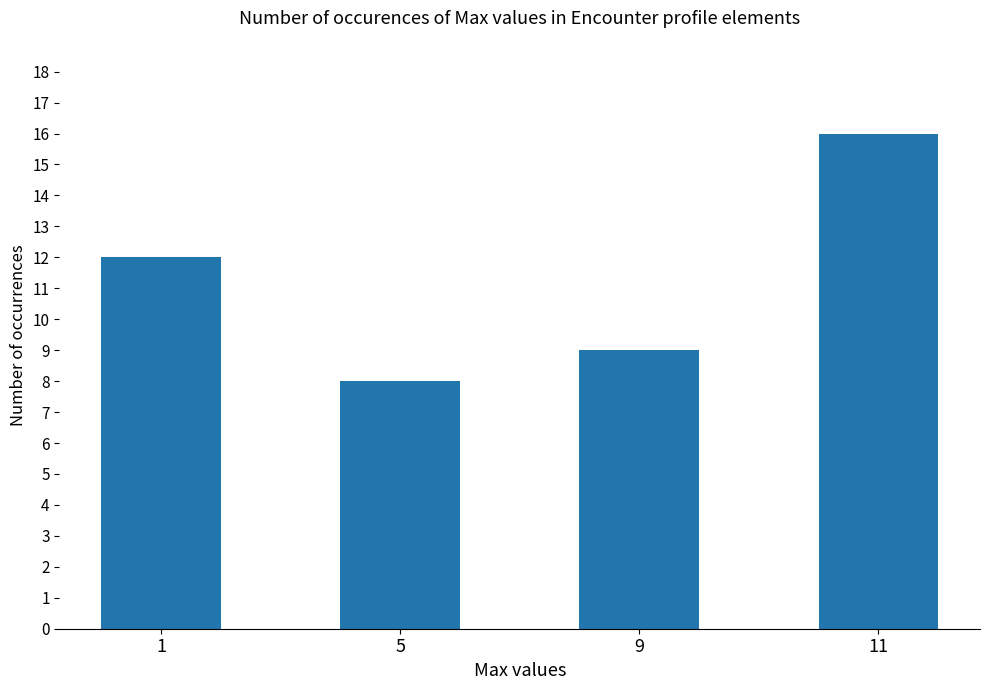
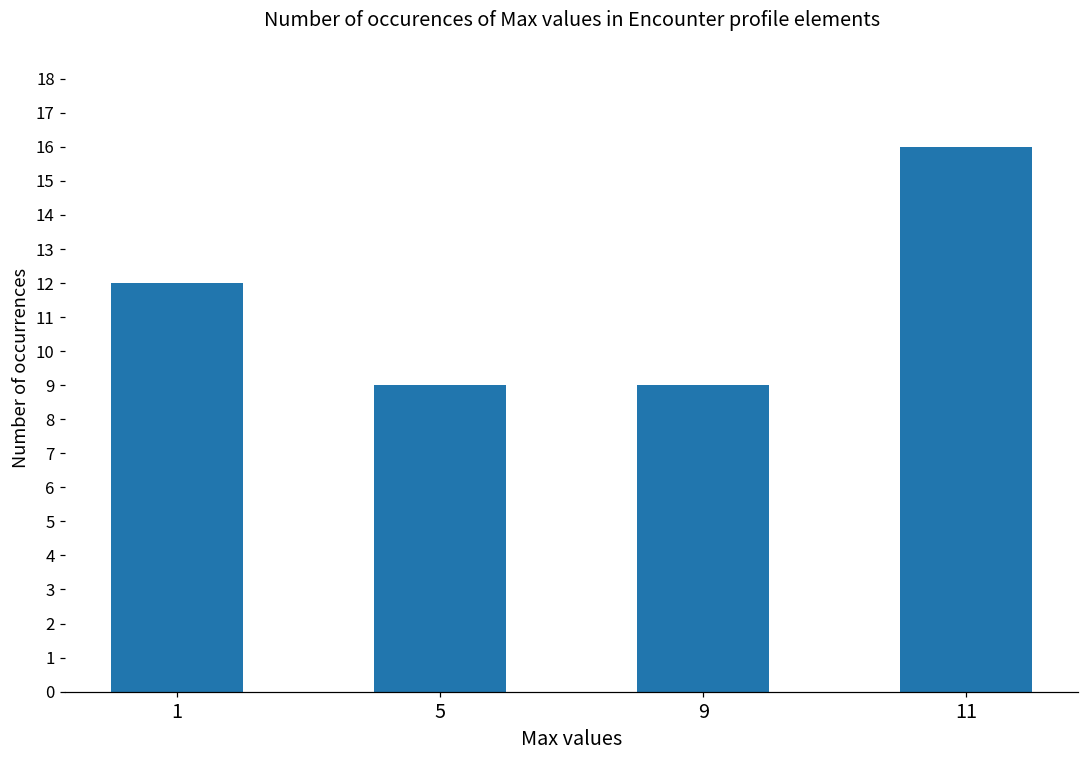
  {
    "1": 12,
-   "5": 8,
+   "5": 9,
    "9": 9,
    "11": 16
  }
